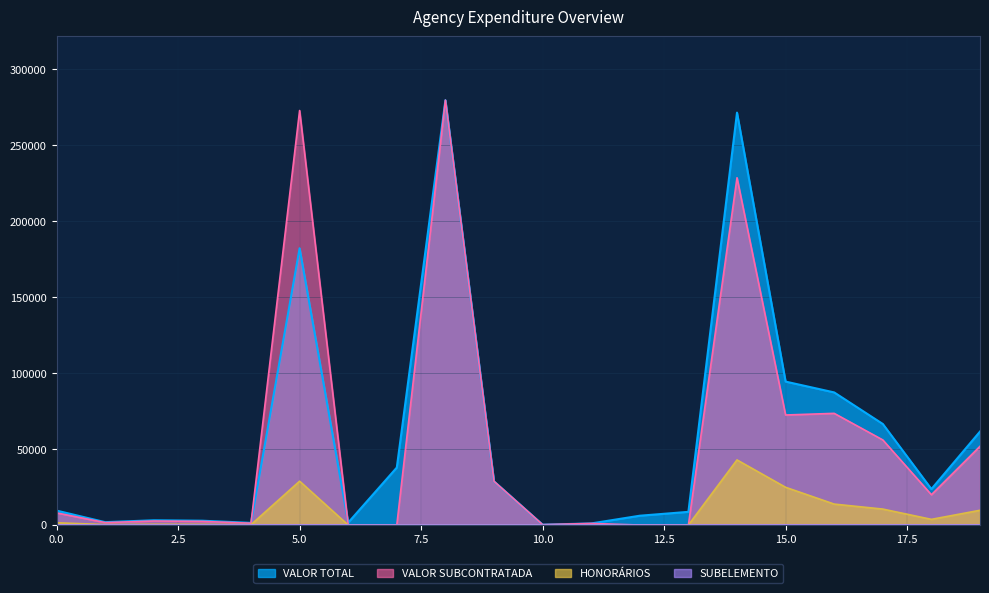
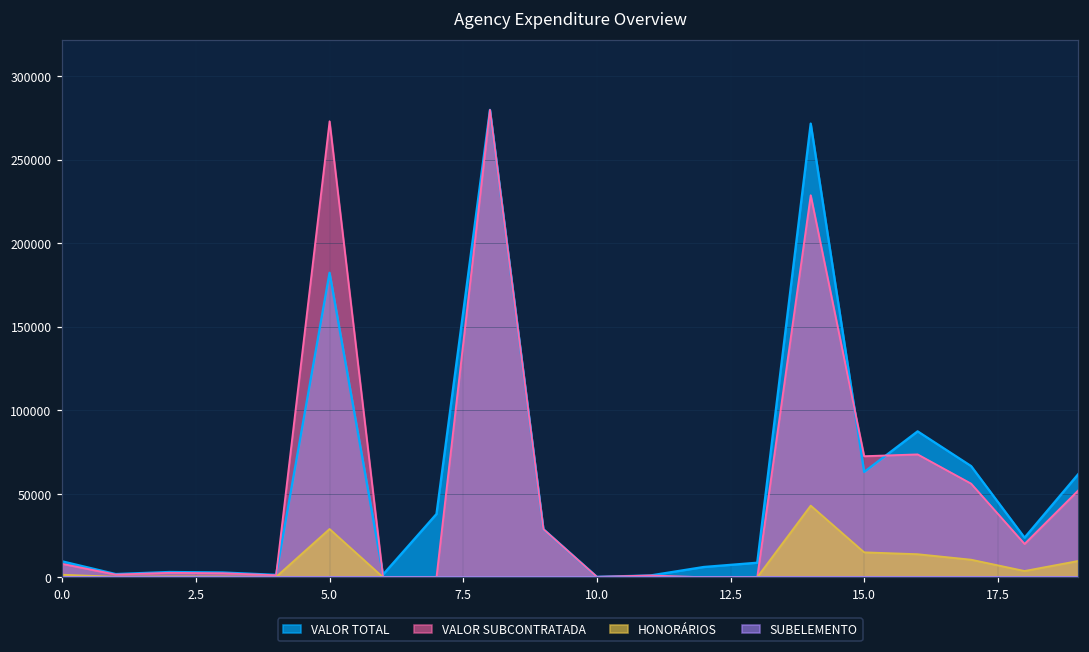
  {
    "VALOR TOTAL": {
      "5.0": 182000,
-     "15.0": 94000
+     "15.0": 63000
    },
    "VALOR SUBCONTRATADA": {
      "5.0": 273000,
      "15.0": 72000
    },
    "HONORÁRIOS": {
      "5.0": 29000,
-     "15.0": 25000
+     "15.0": 15000
    },
    "SUBELEMENTO": {
      "5.0": 0,
      "15.0": 0
    }
  }
